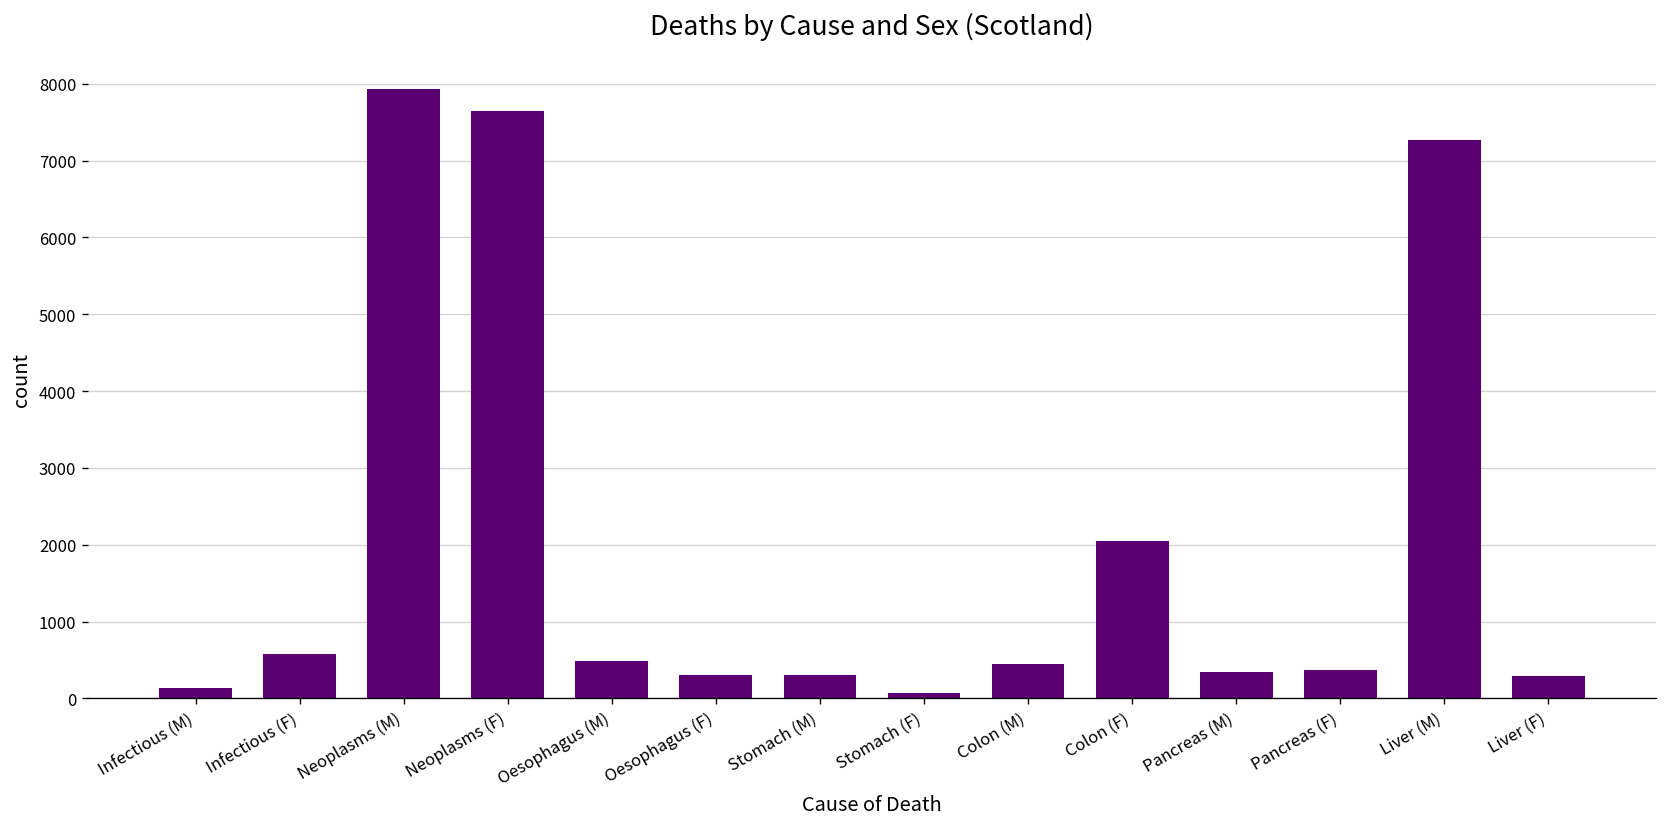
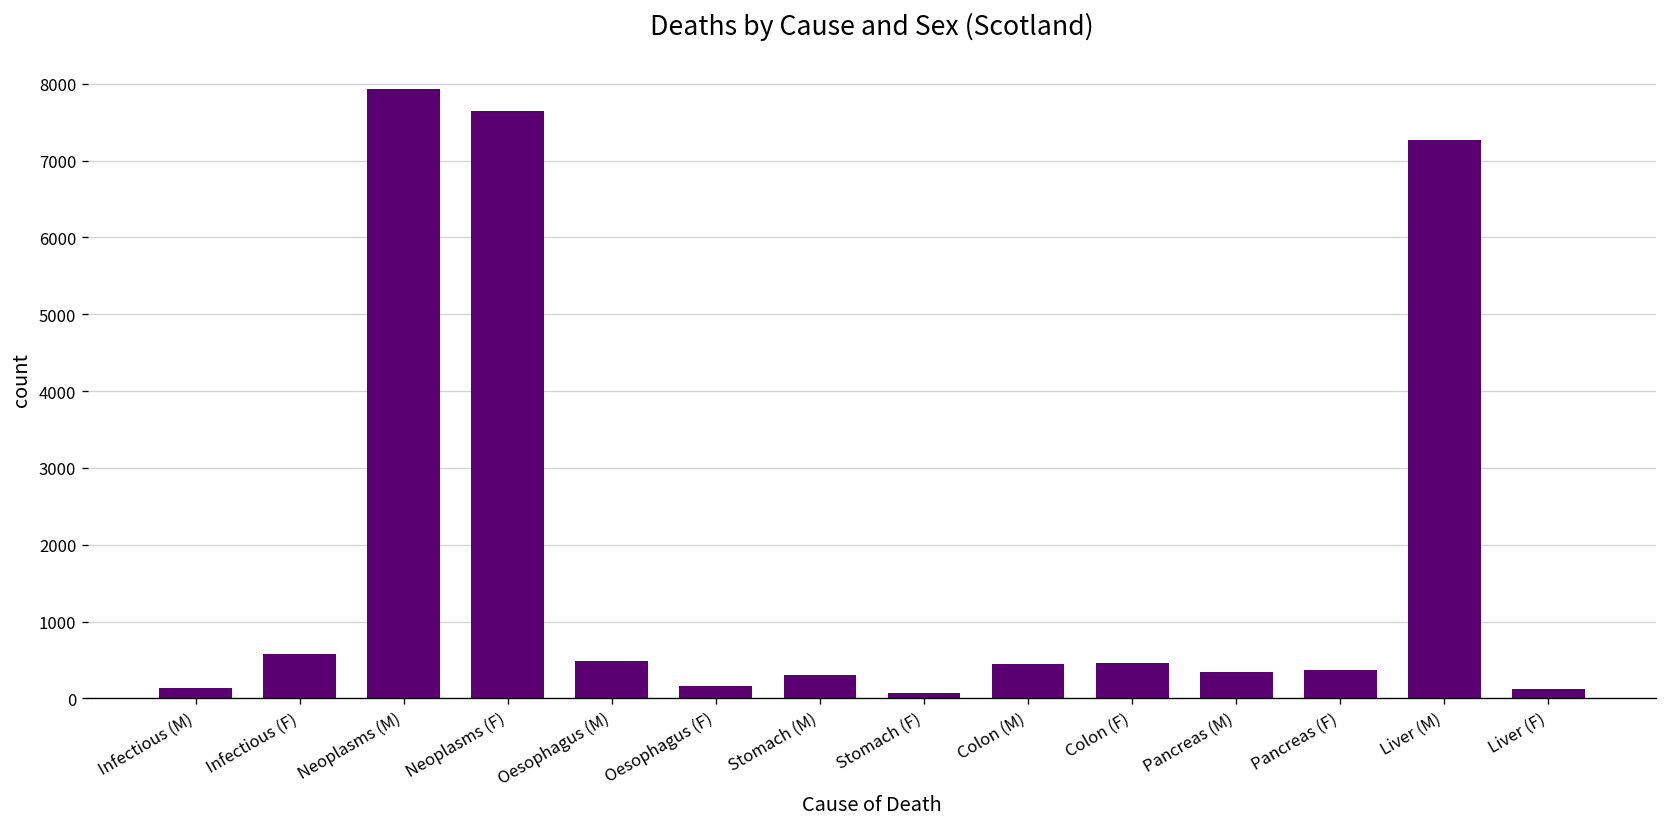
  {
    "Infectious (M)": 100,
    "Infectious (F)": 600,
    "Neoplasms (M)": 7900,
    "Neoplasms (F)": 7600,
    "Oesophagus (M)": 500,
-   "Oesophagus (F)": 300,
+   "Oesophagus (F)": 200,
    "Stomach (M)": 300,
    "Stomach (F)": 100,
    "Colon (M)": 400,
-   "Colon (F)": 2100,
+   "Colon (F)": 500,
    "Pancreas (M)": 300,
    "Pancreas (F)": 400,
    "Liver (M)": 7300,
-   "Liver (F)": 300
+   "Liver (F)": 100
  }
